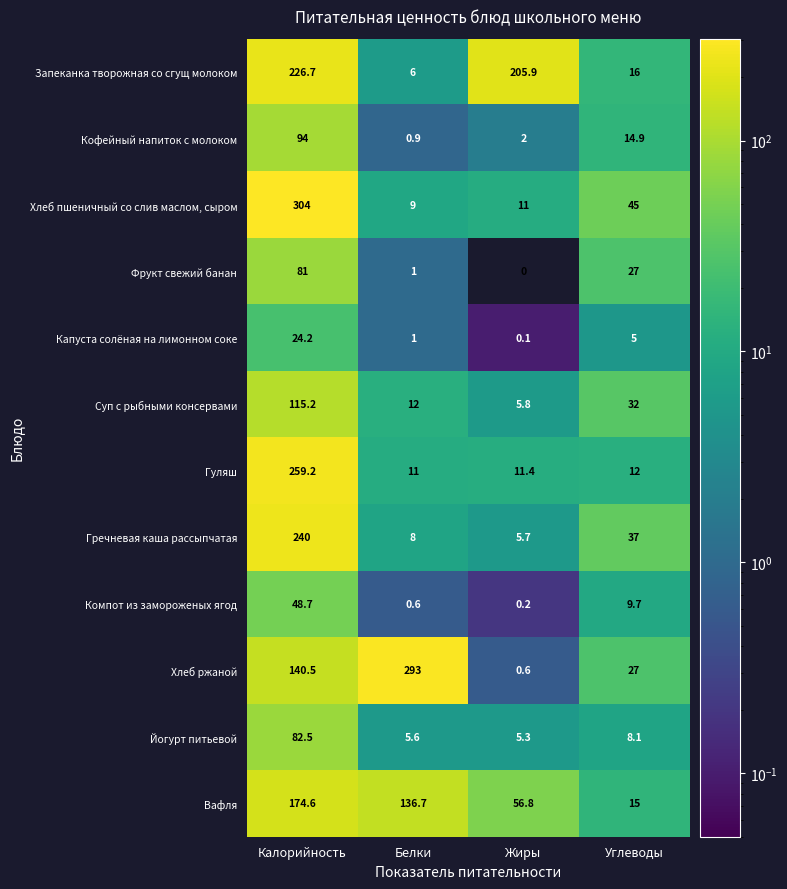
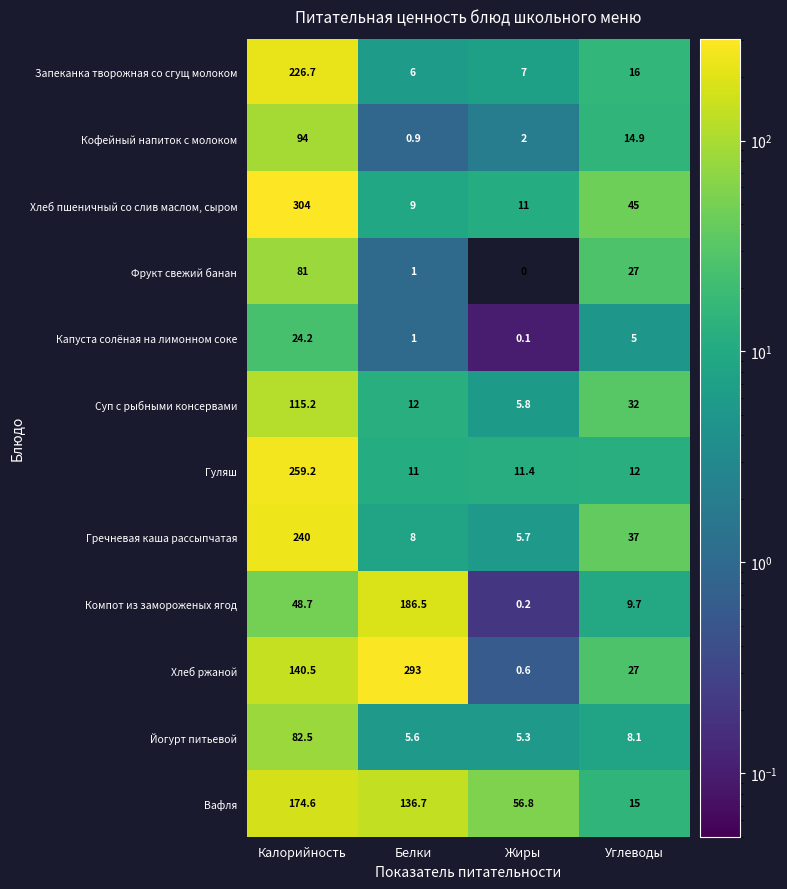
  {
    "Запеканка творожная со сгущ молоком": {
      "Калорийность": 226.7,
      "Белки": 6,
-     "Жиры": 205.9,
+     "Жиры": 7,
      "Углеводы": 16
    },
    "Кофейный напиток с молоком": {
      "Калорийность": 94,
      "Белки": 0.9,
      "Жиры": 2,
      "Углеводы": 14.9
    },
    "Хлеб пшеничный со слив маслом, сыром": {
      "Калорийность": 304,
      "Белки": 9,
      "Жиры": 11,
      "Углеводы": 45
    },
    "Фрукт свежий банан": {
      "Калорийность": 81,
      "Белки": 1,
      "Углеводы": 27
    },
    "Капуста солёная на лимонном соке": {
      "Калорийность": 24.2,
      "Белки": 1,
      "Жиры": 0.1,
      "Углеводы": 5
    },
    "Суп с рыбными консервами": {
      "Калорийность": 115.2,
      "Белки": 12,
      "Жиры": 5.8,
      "Углеводы": 32
    },
    "Гуляш": {
      "Калорийность": 259.2,
      "Белки": 11,
      "Жиры": 11.4,
      "Углеводы": 12
    },
    "Гречневая каша рассыпчатая": {
      "Калорийность": 240,
      "Белки": 8,
      "Жиры": 5.7,
      "Углеводы": 37
    },
    "Компот из замороженых ягод": {
      "Калорийность": 48.7,
-     "Белки": 0.6,
+     "Белки": 186.5,
      "Жиры": 0.2,
      "Углеводы": 9.7
    },
    "Хлеб ржаной": {
      "Калорийность": 140.5,
      "Белки": 293,
      "Жиры": 0.6,
      "Углеводы": 27
    },
    "Йогурт питьевой": {
      "Калорийность": 82.5,
      "Белки": 5.6,
      "Жиры": 5.3,
      "Углеводы": 8.1
    },
    "Вафля": {
      "Калорийность": 174.6,
      "Белки": 136.7,
      "Жиры": 56.8,
      "Углеводы": 15
    }
  }
